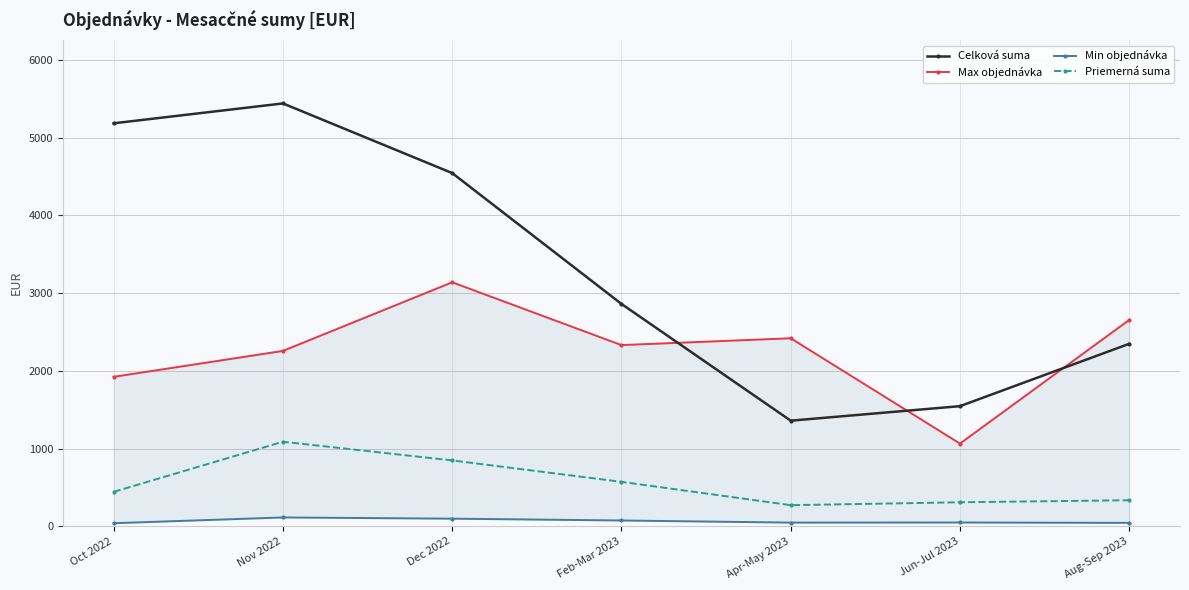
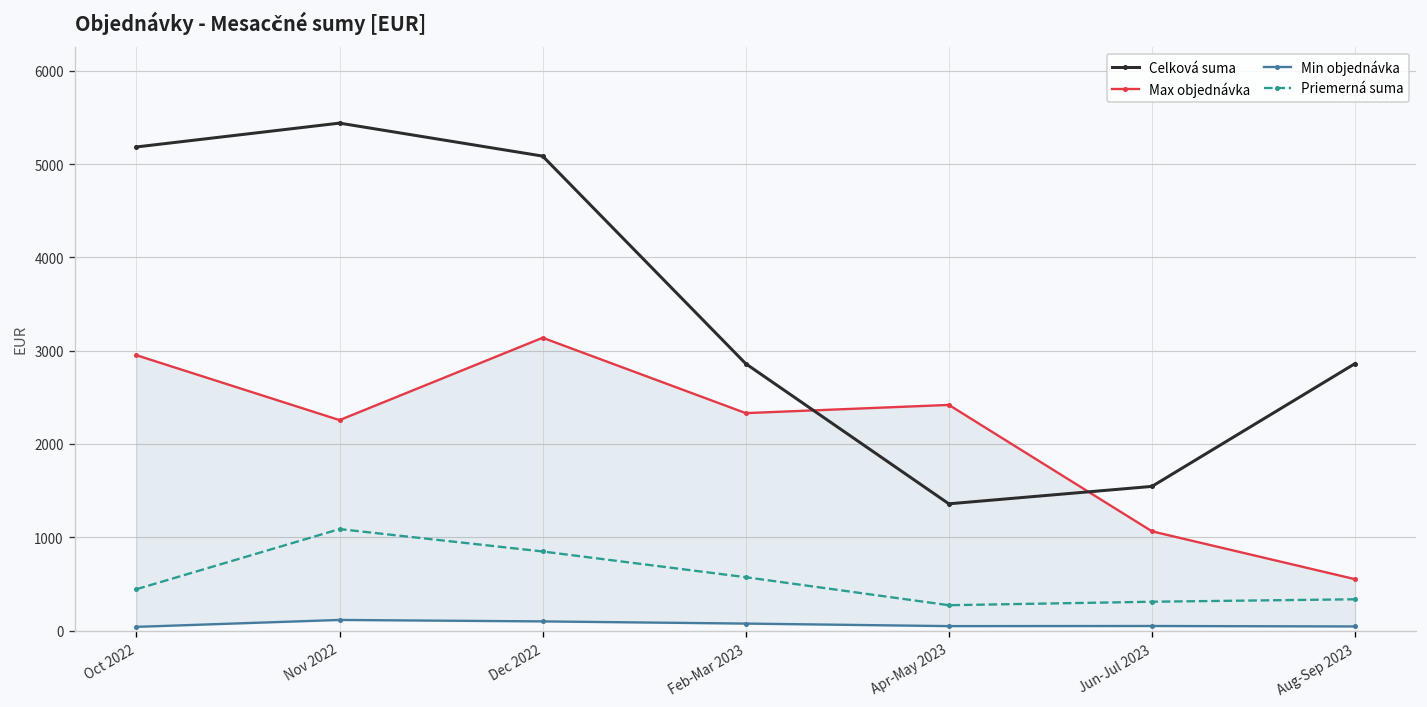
  {
    "Celková suma": {
      "Oct 2022": 5200,
      "Nov 2022": 5400,
-     "Dec 2022": 4500,
+     "Dec 2022": 5100,
      "Feb-Mar 2023": 2900,
      "Apr-May 2023": 1400,
      "Jun-Jul 2023": 1500,
-     "Aug-Sep 2023": 2300
+     "Aug-Sep 2023": 2900
    },
    "Max objednávka": {
-     "Oct 2022": 1900,
+     "Oct 2022": 3000,
      "Nov 2022": 2300,
      "Dec 2022": 3100,
      "Feb-Mar 2023": 2300,
      "Apr-May 2023": 2400,
      "Jun-Jul 2023": 1100,
-     "Aug-Sep 2023": 2700
+     "Aug-Sep 2023": 600
    }
  }
